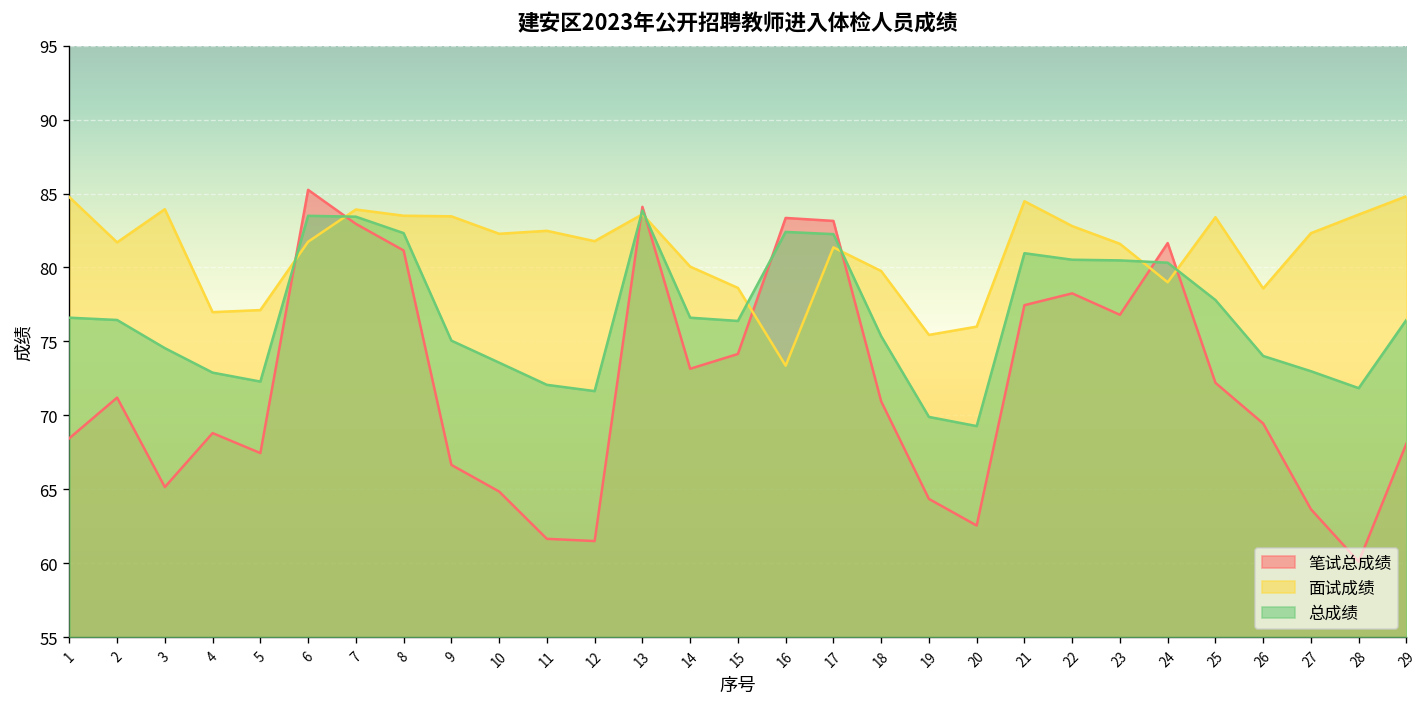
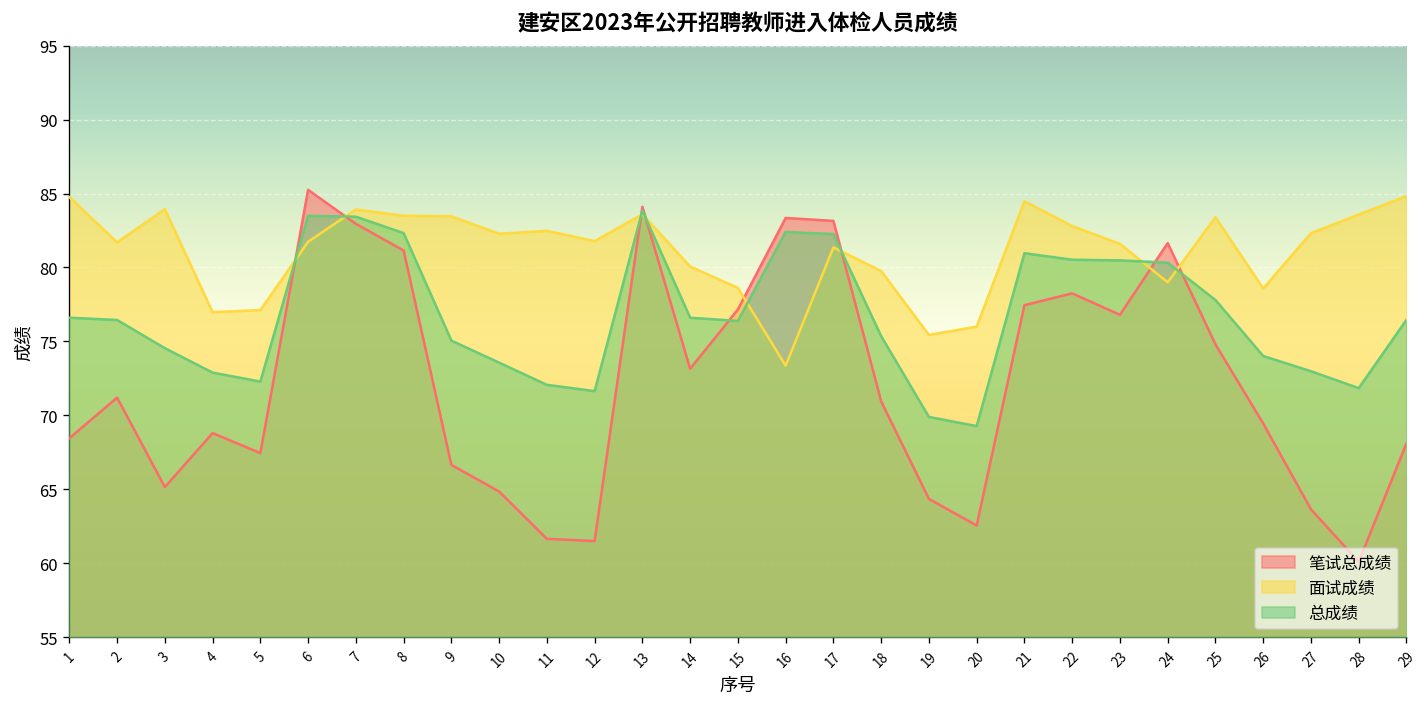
  {
    "笔试总成绩": {
      "1": 68.5,
      "2": 71.2,
      "3": 65.2,
      "4": 68.8,
      "5": 67.5,
      "6": 85.3,
      "7": 83.0,
      "8": 81.2,
      "9": 66.7,
      "10": 64.9,
      "11": 61.7,
      "12": 61.5,
      "13": 84.1,
      "14": 73.2,
-     "15": 74.2,
+     "15": 77.2,
      "16": 83.4,
      "17": 83.2,
      "18": 71.0,
      "19": 64.4,
      "20": 62.6,
      "21": 77.5,
      "22": 78.3,
      "23": 76.8,
      "24": 81.7,
-     "25": 72.2,
+     "25": 74.8,
      "26": 69.5,
      "27": 63.7,
      "29": 68.1
    },
    "面试成绩": {
      "1": 84.8,
      "2": 81.7,
      "3": 83.9,
      "4": 77.0,
      "5": 77.1,
      "6": 81.7,
      "7": 83.9,
      "8": 83.5,
      "9": 83.5,
      "10": 82.3,
      "11": 82.5,
      "12": 81.8,
      "13": 83.6,
      "14": 80.1,
      "15": 78.6,
      "16": 73.4,
      "17": 81.4,
      "18": 79.8,
      "19": 75.4,
      "20": 76.0,
      "21": 84.5,
      "22": 82.8,
      "23": 81.6,
      "24": 79.0,
      "25": 83.4,
      "26": 78.6,
      "27": 82.3,
      "28": 83.6,
      "29": 84.8
    },
    "总成绩": {
      "1": 76.6,
      "2": 76.5,
      "3": 74.5,
      "4": 72.9,
      "5": 72.3,
      "6": 83.5,
      "7": 83.4,
      "8": 82.3,
      "9": 75.1,
      "10": 73.6,
      "11": 72.1,
      "12": 71.6,
      "13": 83.9,
      "14": 76.6,
      "15": 76.4,
      "16": 82.4,
      "17": 82.3,
      "18": 75.4,
      "19": 69.9,
      "20": 69.3,
      "21": 81.0,
      "22": 80.5,
      "23": 80.5,
      "24": 80.3,
      "25": 77.8,
      "26": 74.0,
      "27": 73.0,
      "28": 71.8,
      "29": 76.5
    }
  }
